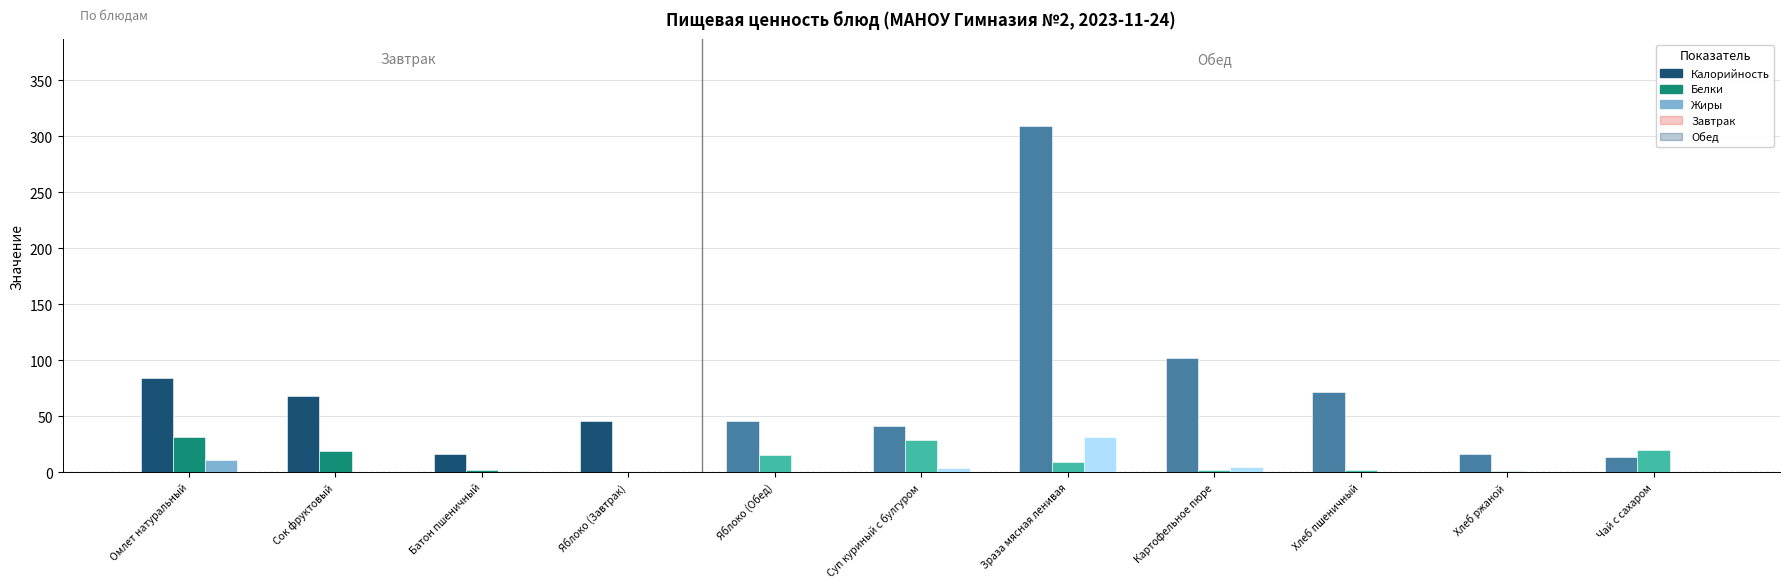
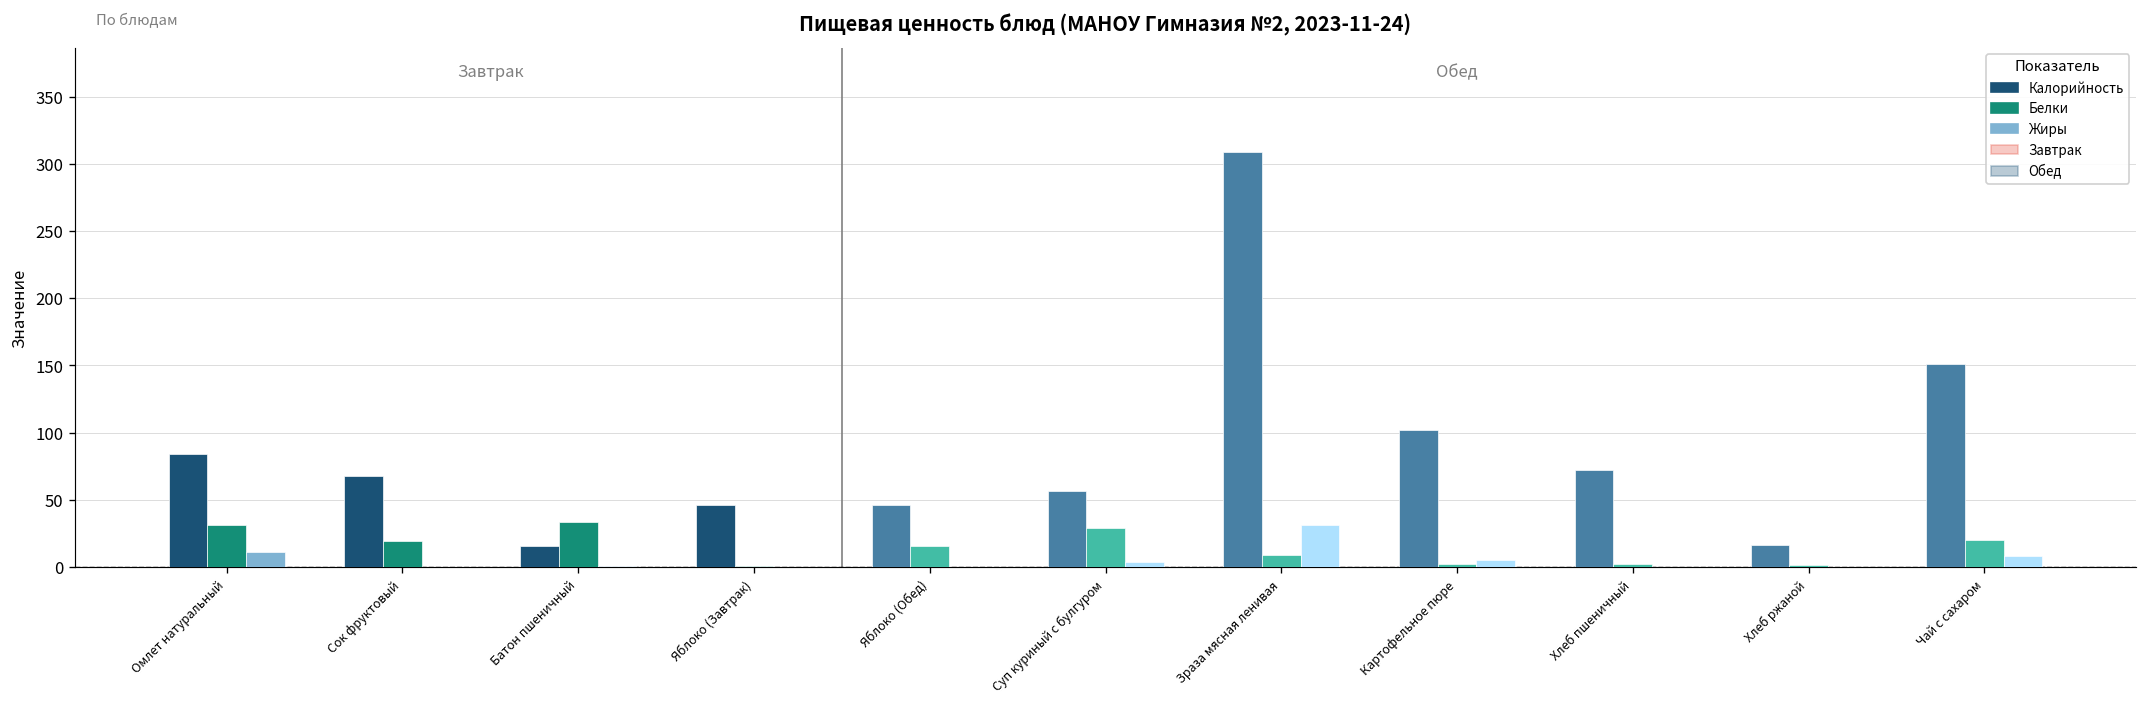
  {
    "Калорийность": {
      "Омлет натуральный": 84,
      "Сок фруктовый": 68,
      "Батон пшеничный": 16,
      "Яблоко (Завтрак)": 46,
      "Яблоко (Обед)": 46,
-     "Суп куриный с булгуром": 42,
+     "Суп куриный с булгуром": 56,
      "Зраза мясная ленивая": 309,
      "Картофельное пюре": 102,
      "Хлеб пшеничный": 72,
      "Хлеб ржаной": 16,
-     "Чай с сахаром": 14
+     "Чай с сахаром": 151
    },
    "Белки": {
      "Омлет натуральный": 31,
      "Сок фруктовый": 19,
-     "Батон пшеничный": 2,
+     "Батон пшеничный": 33,
      "Яблоко (Обед)": 16,
      "Суп куриный с булгуром": 29,
      "Зраза мясная ленивая": 9,
      "Чай с сахаром": 20
    },
    "Жиры": {
      "Омлет натуральный": 11,
      "Сок фруктовый": 0,
      "Яблоко (Завтрак)": 0,
      "Яблоко (Обед)": 0,
      "Суп куриный с булгуром": 4,
      "Зраза мясная ленивая": 31,
      "Картофельное пюре": 5,
-     "Чай с сахаром": 0
+     "Чай с сахаром": 8
    }
  }
